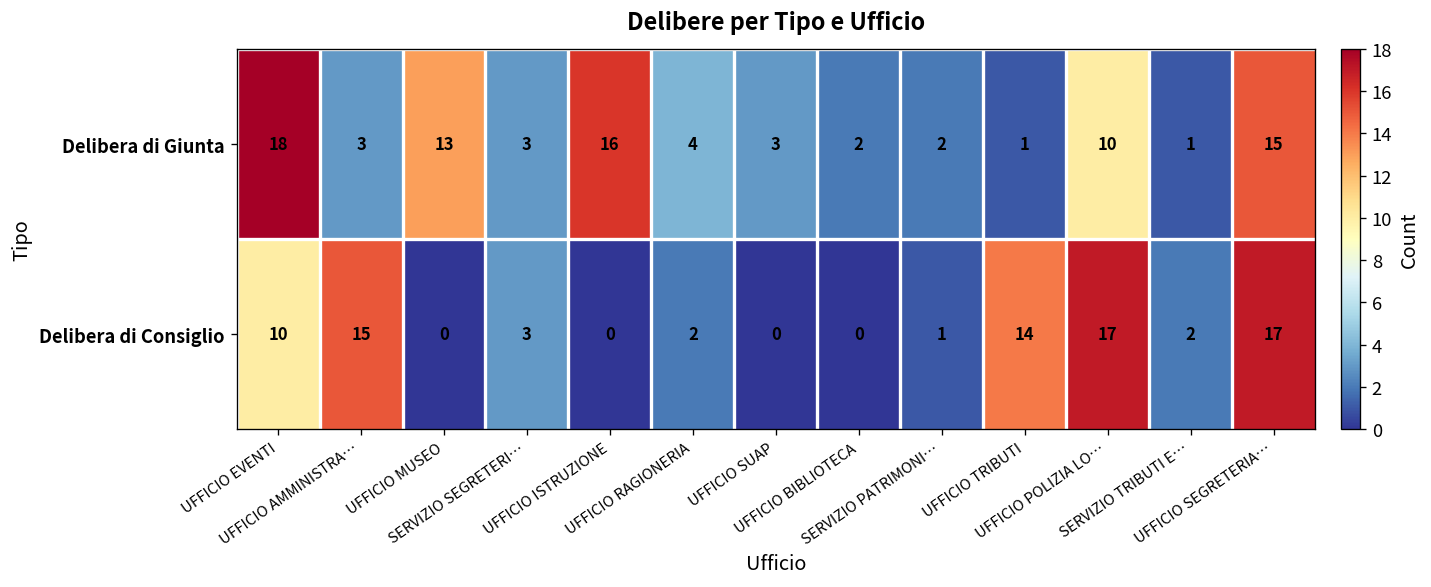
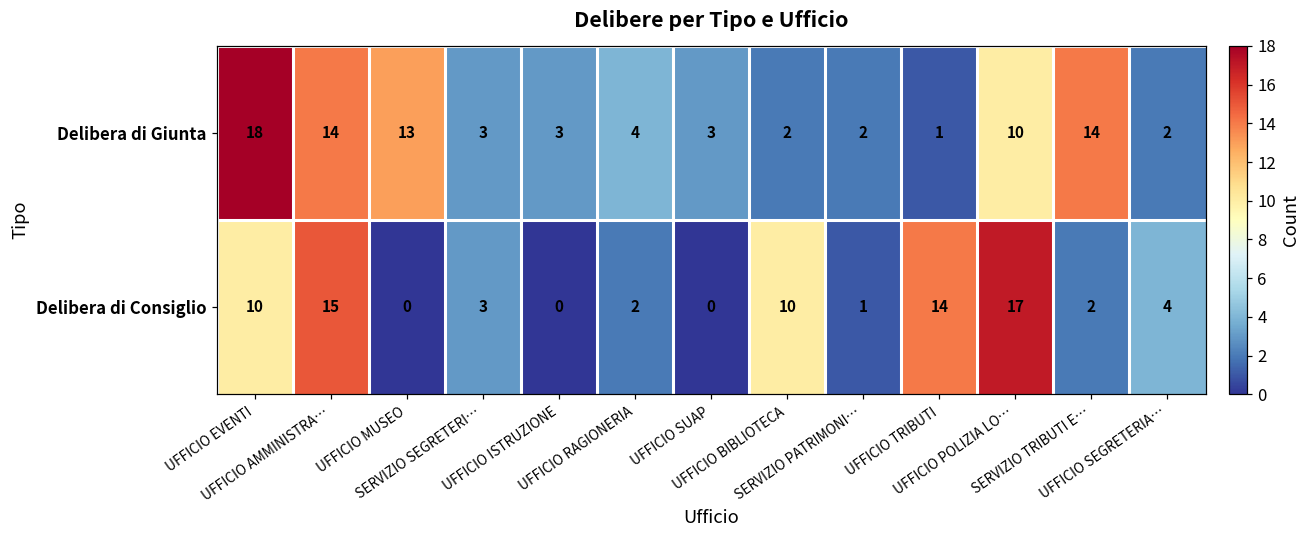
  {
    "Delibera di Giunta": {
      "UFFICIO EVENTI": 18,
-     "UFFICIO AMMINISTRA…": 3,
+     "UFFICIO AMMINISTRA…": 14,
      "UFFICIO MUSEO": 13,
      "SERVIZIO SEGRETERI…": 3,
-     "UFFICIO ISTRUZIONE": 16,
+     "UFFICIO ISTRUZIONE": 3,
      "UFFICIO RAGIONERIA": 4,
      "UFFICIO SUAP": 3,
      "UFFICIO BIBLIOTECA": 2,
      "SERVIZIO PATRIMONI…": 2,
      "UFFICIO TRIBUTI": 1,
      "UFFICIO POLIZIA LO…": 10,
-     "SERVIZIO TRIBUTI E…": 1,
-     "UFFICIO SEGRETERIA…": 15
+     "SERVIZIO TRIBUTI E…": 14,
+     "UFFICIO SEGRETERIA…": 2
    },
    "Delibera di Consiglio": {
      "UFFICIO EVENTI": 10,
      "UFFICIO AMMINISTRA…": 15,
      "UFFICIO MUSEO": 0,
      "SERVIZIO SEGRETERI…": 3,
      "UFFICIO ISTRUZIONE": 0,
      "UFFICIO RAGIONERIA": 2,
      "UFFICIO SUAP": 0,
-     "UFFICIO BIBLIOTECA": 0,
+     "UFFICIO BIBLIOTECA": 10,
      "SERVIZIO PATRIMONI…": 1,
      "UFFICIO TRIBUTI": 14,
      "UFFICIO POLIZIA LO…": 17,
      "SERVIZIO TRIBUTI E…": 2,
-     "UFFICIO SEGRETERIA…": 17
+     "UFFICIO SEGRETERIA…": 4
    }
  }
